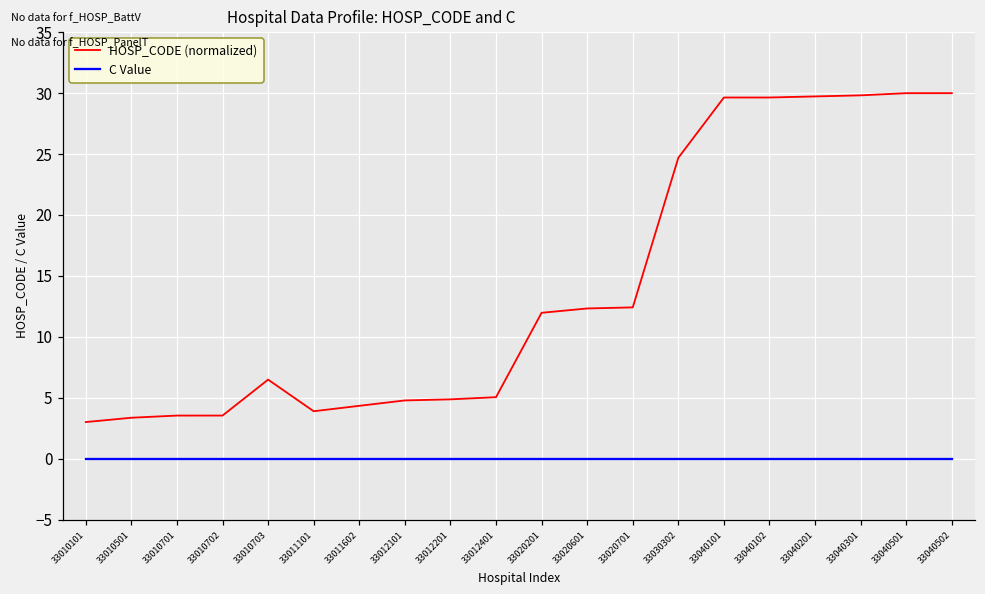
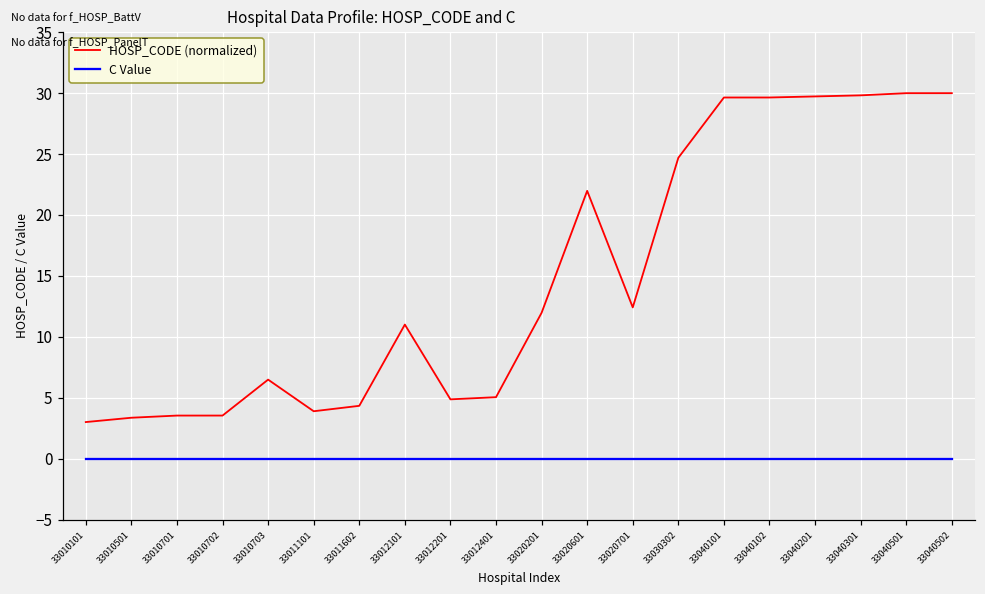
  {
    "HOSP_CODE (normalized)": {
      "33010101": 3.0,
      "33010501": 3.4,
      "33010701": 3.5,
      "33010702": 3.5,
      "33010703": 6.5,
      "33011101": 3.9,
      "33011602": 4.3,
-     "33012101": 4.8,
+     "33012101": 11.0,
      "33012201": 4.9,
      "33012401": 5.0,
      "33020201": 12.0,
-     "33020601": 12.3,
+     "33020601": 22.0,
      "33020701": 12.4,
      "33030302": 24.7,
      "33040101": 29.6,
      "33040102": 29.6,
      "33040201": 29.7,
      "33040301": 29.8,
      "33040501": 30.0,
      "33040502": 30.0
    },
    "C Value": {
      "33010101": 0.0,
      "33010501": 0.0,
      "33010701": 0.0,
      "33010702": 0.0,
      "33010703": 0.0,
      "33011101": 0.0,
      "33011602": 0.0,
      "33012101": 0.0,
      "33012201": 0.0,
      "33012401": 0.0,
      "33020201": 0.0,
      "33020601": 0.0,
      "33020701": 0.0,
      "33030302": 0.0,
      "33040101": 0.0,
      "33040102": 0.0,
      "33040201": 0.0,
      "33040301": 0.0,
      "33040501": 0.0,
      "33040502": 0.0
    }
  }
